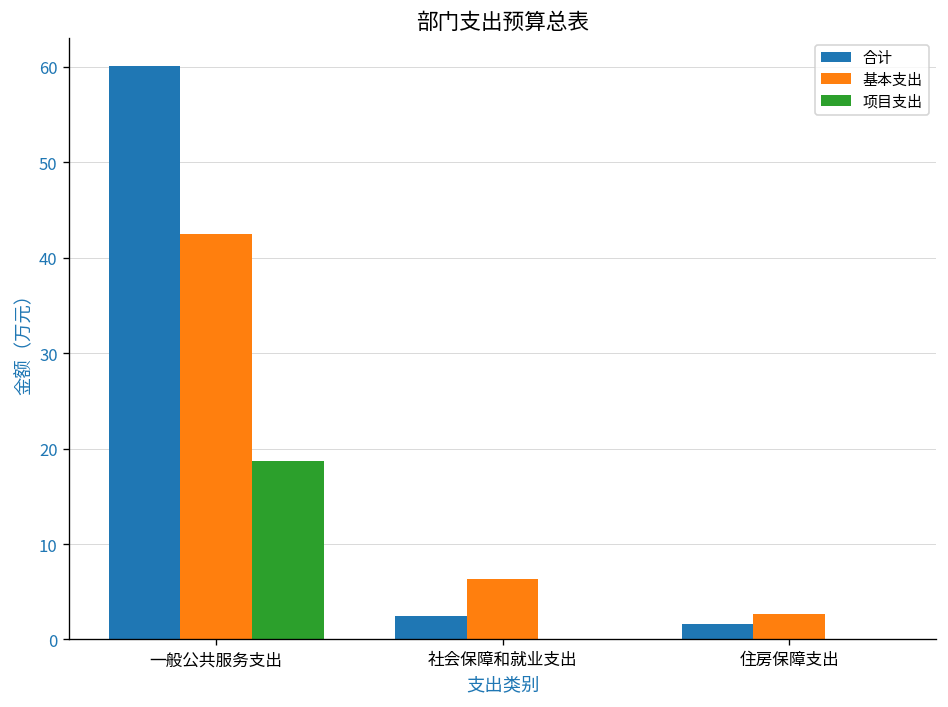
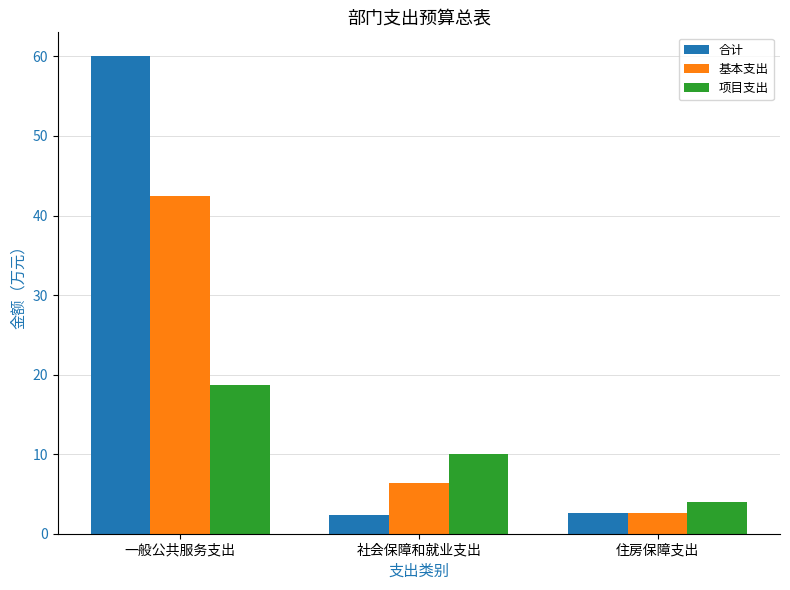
  {
    "合计": {
      "一般公共服务支出": 60,
      "社会保障和就业支出": 2,
-     "住房保障支出": 2
+     "住房保障支出": 3
    },
    "基本支出": {
      "一般公共服务支出": 42,
      "社会保障和就业支出": 6,
      "住房保障支出": 3
    },
    "项目支出": {
      "一般公共服务支出": 19,
-     "社会保障和就业支出": 0,
-     "住房保障支出": 0
+     "社会保障和就业支出": 10,
+     "住房保障支出": 4
    }
  }
